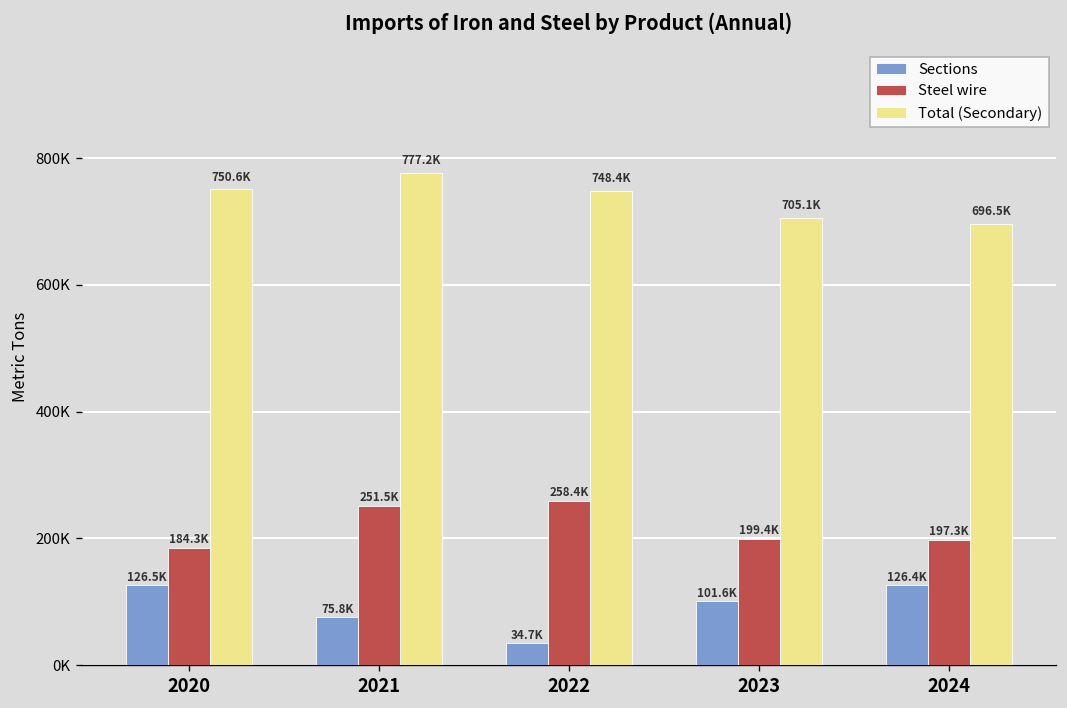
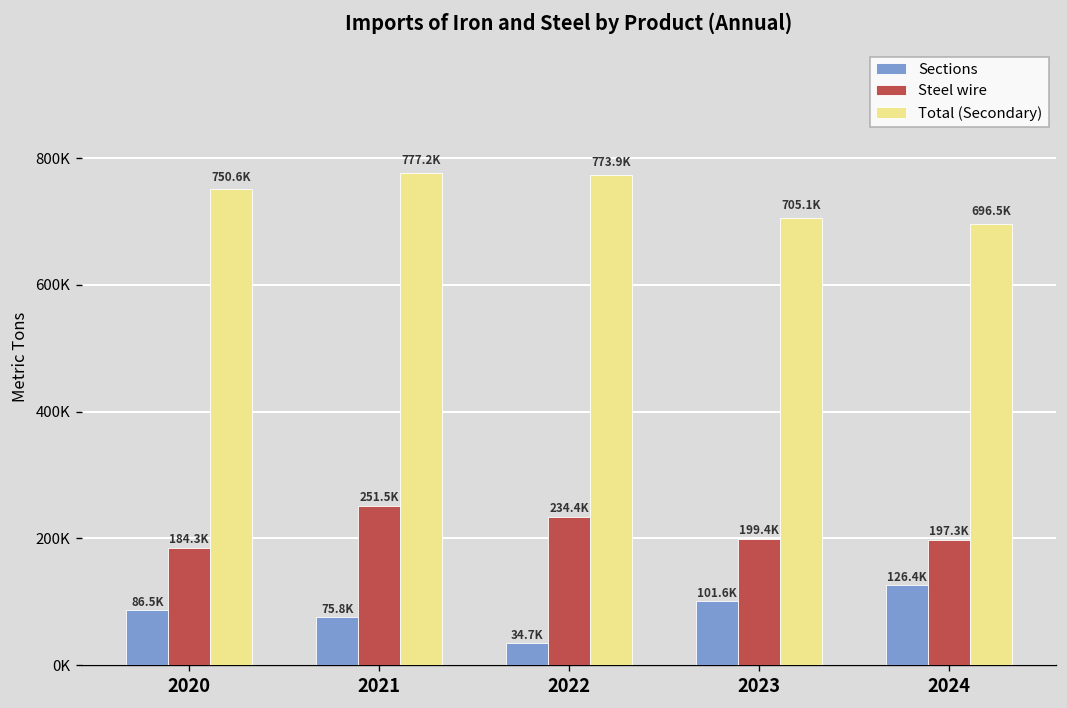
  {
    "Sections": {
-     "2020": "126.5K",
+     "2020": "86.5K",
      "2021": "75.8K",
      "2022": "34.7K",
      "2023": "101.6K",
      "2024": "126.4K"
    },
    "Steel wire": {
      "2020": "184.3K",
      "2021": "251.5K",
-     "2022": "258.4K",
+     "2022": "234.4K",
      "2023": "199.4K",
      "2024": "197.3K"
    },
    "Total (Secondary)": {
      "2020": "750.6K",
      "2021": "777.2K",
-     "2022": "748.4K",
+     "2022": "773.9K",
      "2023": "705.1K",
      "2024": "696.5K"
    }
  }
